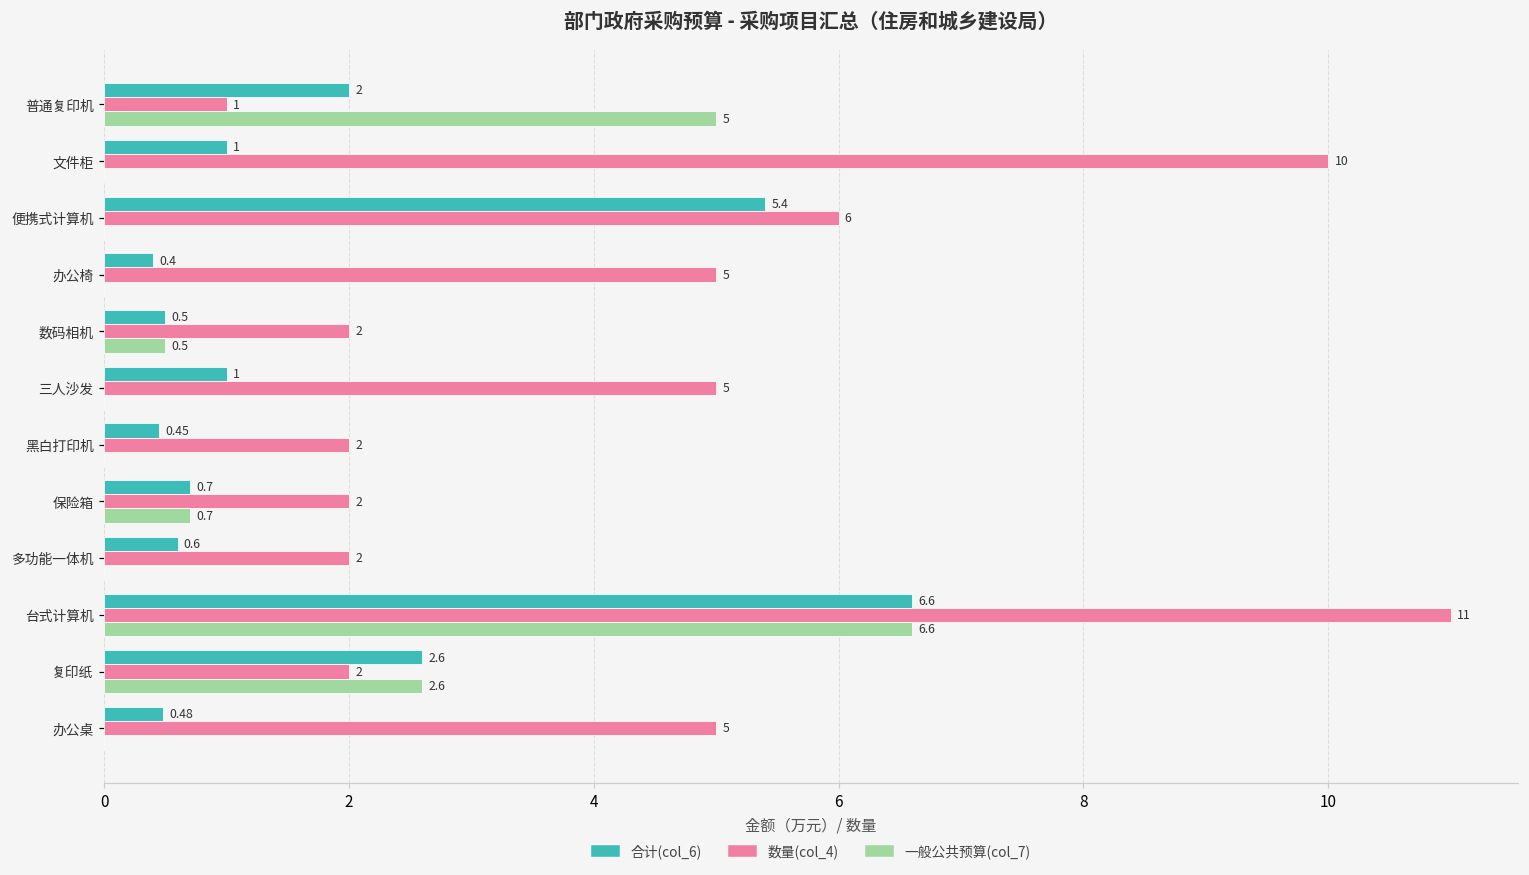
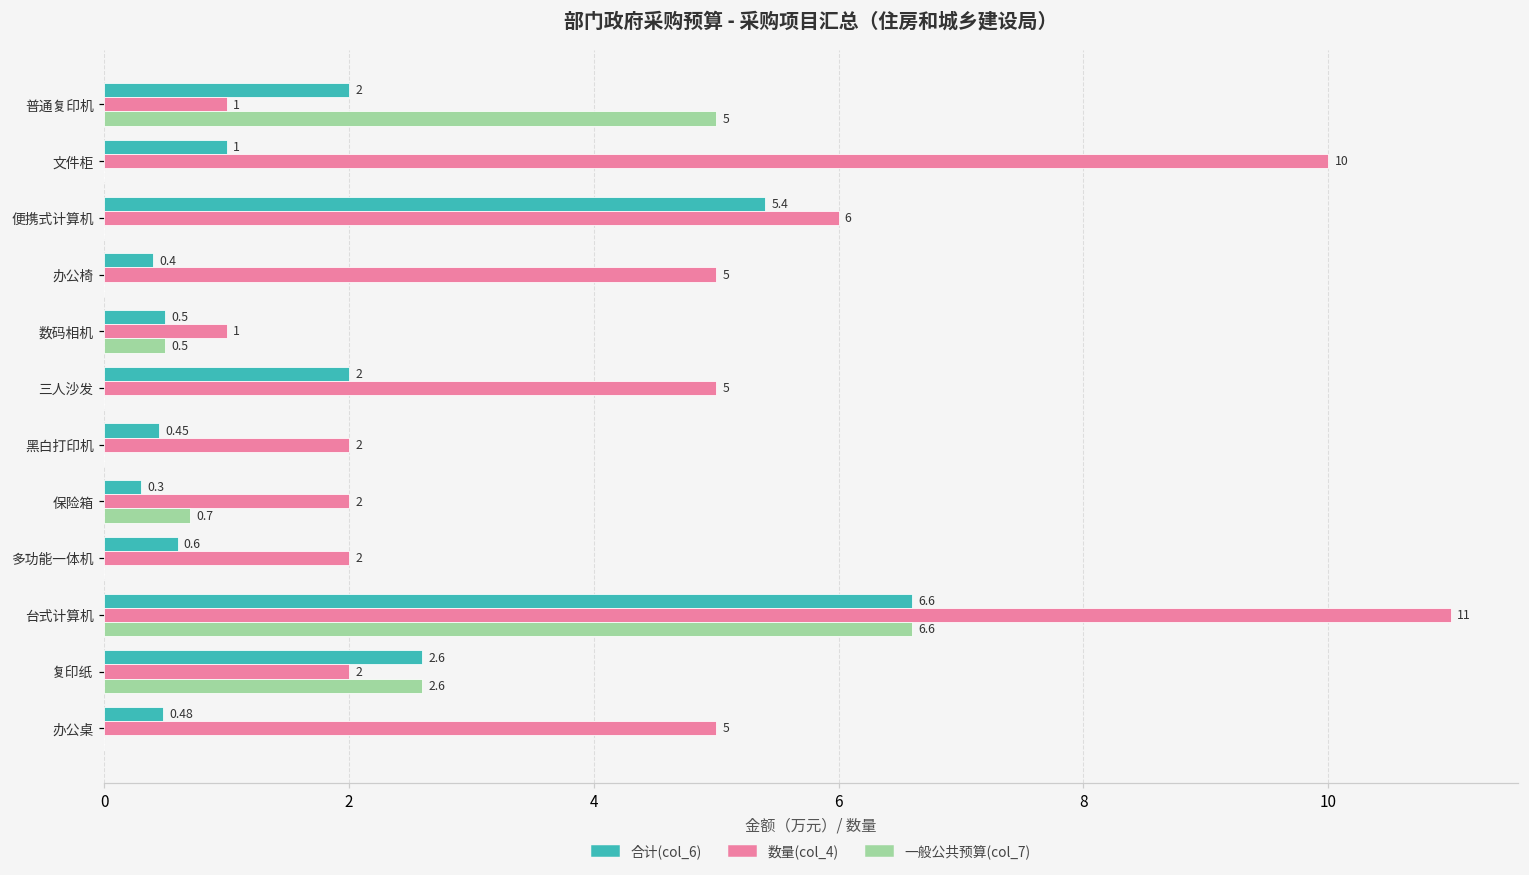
  {
    "合计(col_6)": {
      "普通复印机": 2,
      "文件柜": 1,
      "便携式计算机": 5.4,
      "办公椅": 0.4,
      "数码相机": 0.5,
-     "三人沙发": 1,
+     "三人沙发": 2,
      "黑白打印机": 0.45,
-     "保险箱": 0.7,
+     "保险箱": 0.3,
      "多功能一体机": 0.6,
      "台式计算机": 6.6,
      "复印纸": 2.6,
      "办公桌": 0.48
    },
    "数量(col_4)": {
      "普通复印机": 1,
      "文件柜": 10,
      "便携式计算机": 6,
      "办公椅": 5,
-     "数码相机": 2,
+     "数码相机": 1,
      "三人沙发": 5,
      "黑白打印机": 2,
      "保险箱": 2,
      "多功能一体机": 2,
      "台式计算机": 11,
      "复印纸": 2,
      "办公桌": 5
    },
    "一般公共预算(col_7)": {
      "普通复印机": 5,
      "数码相机": 0.5,
      "保险箱": 0.7,
      "台式计算机": 6.6,
      "复印纸": 2.6
    }
  }
